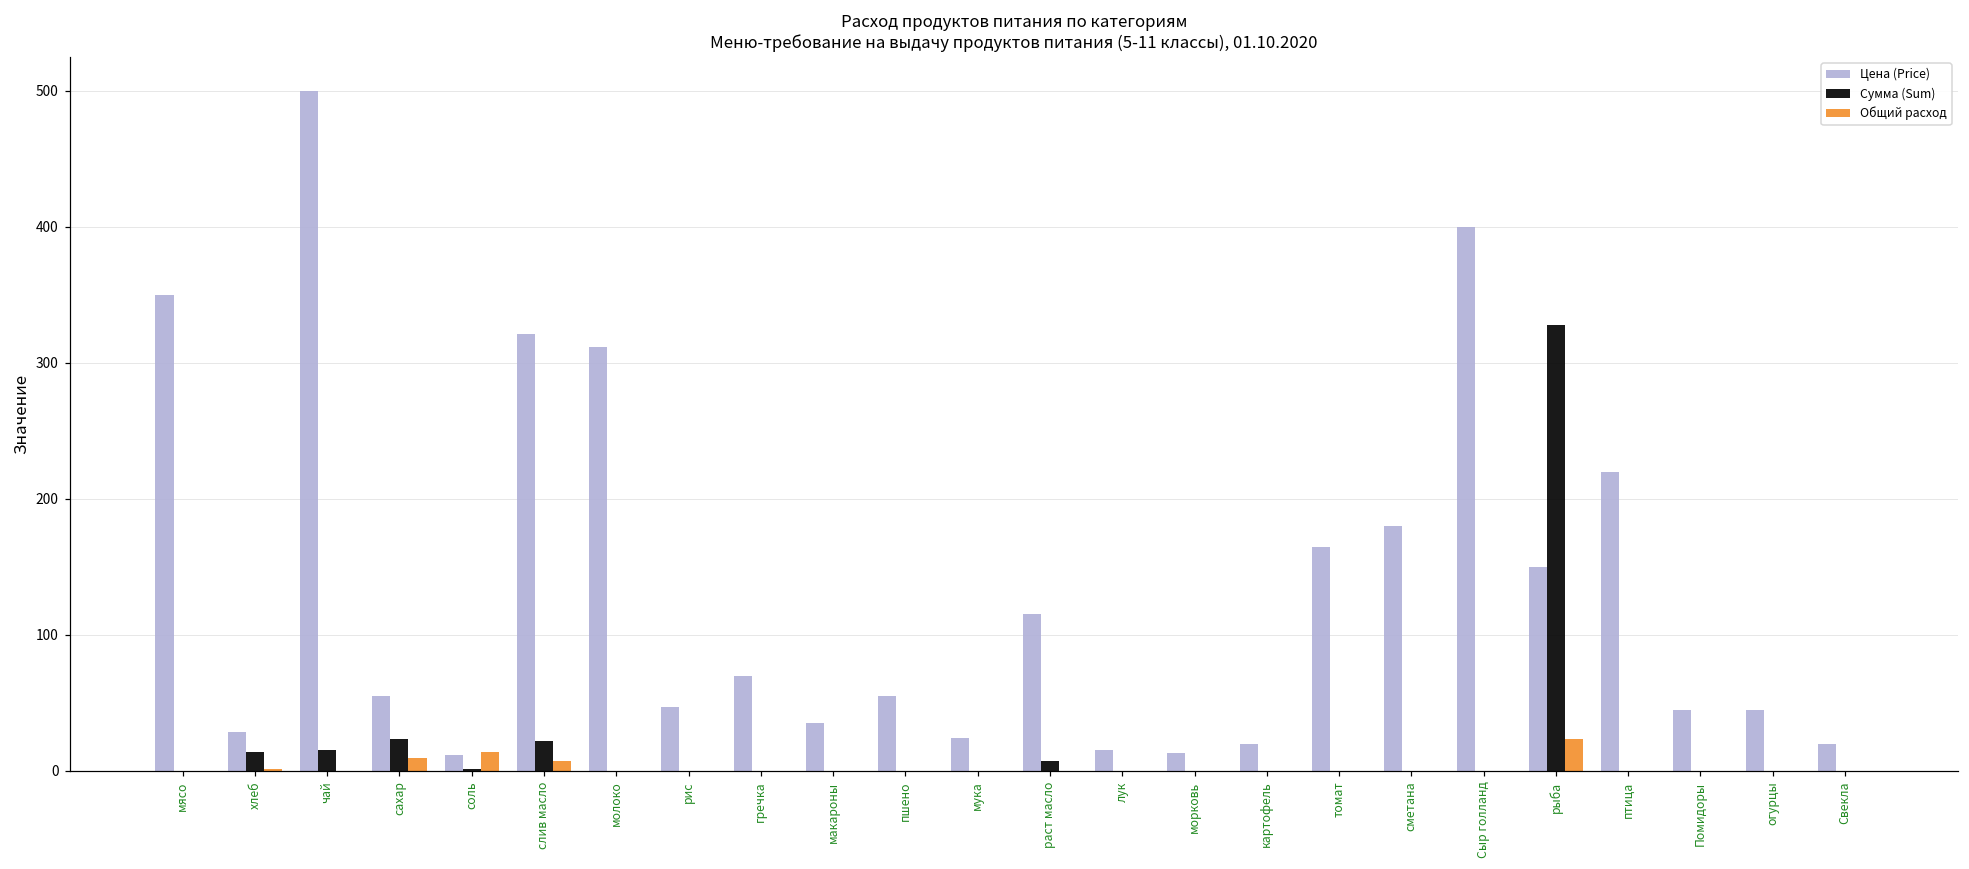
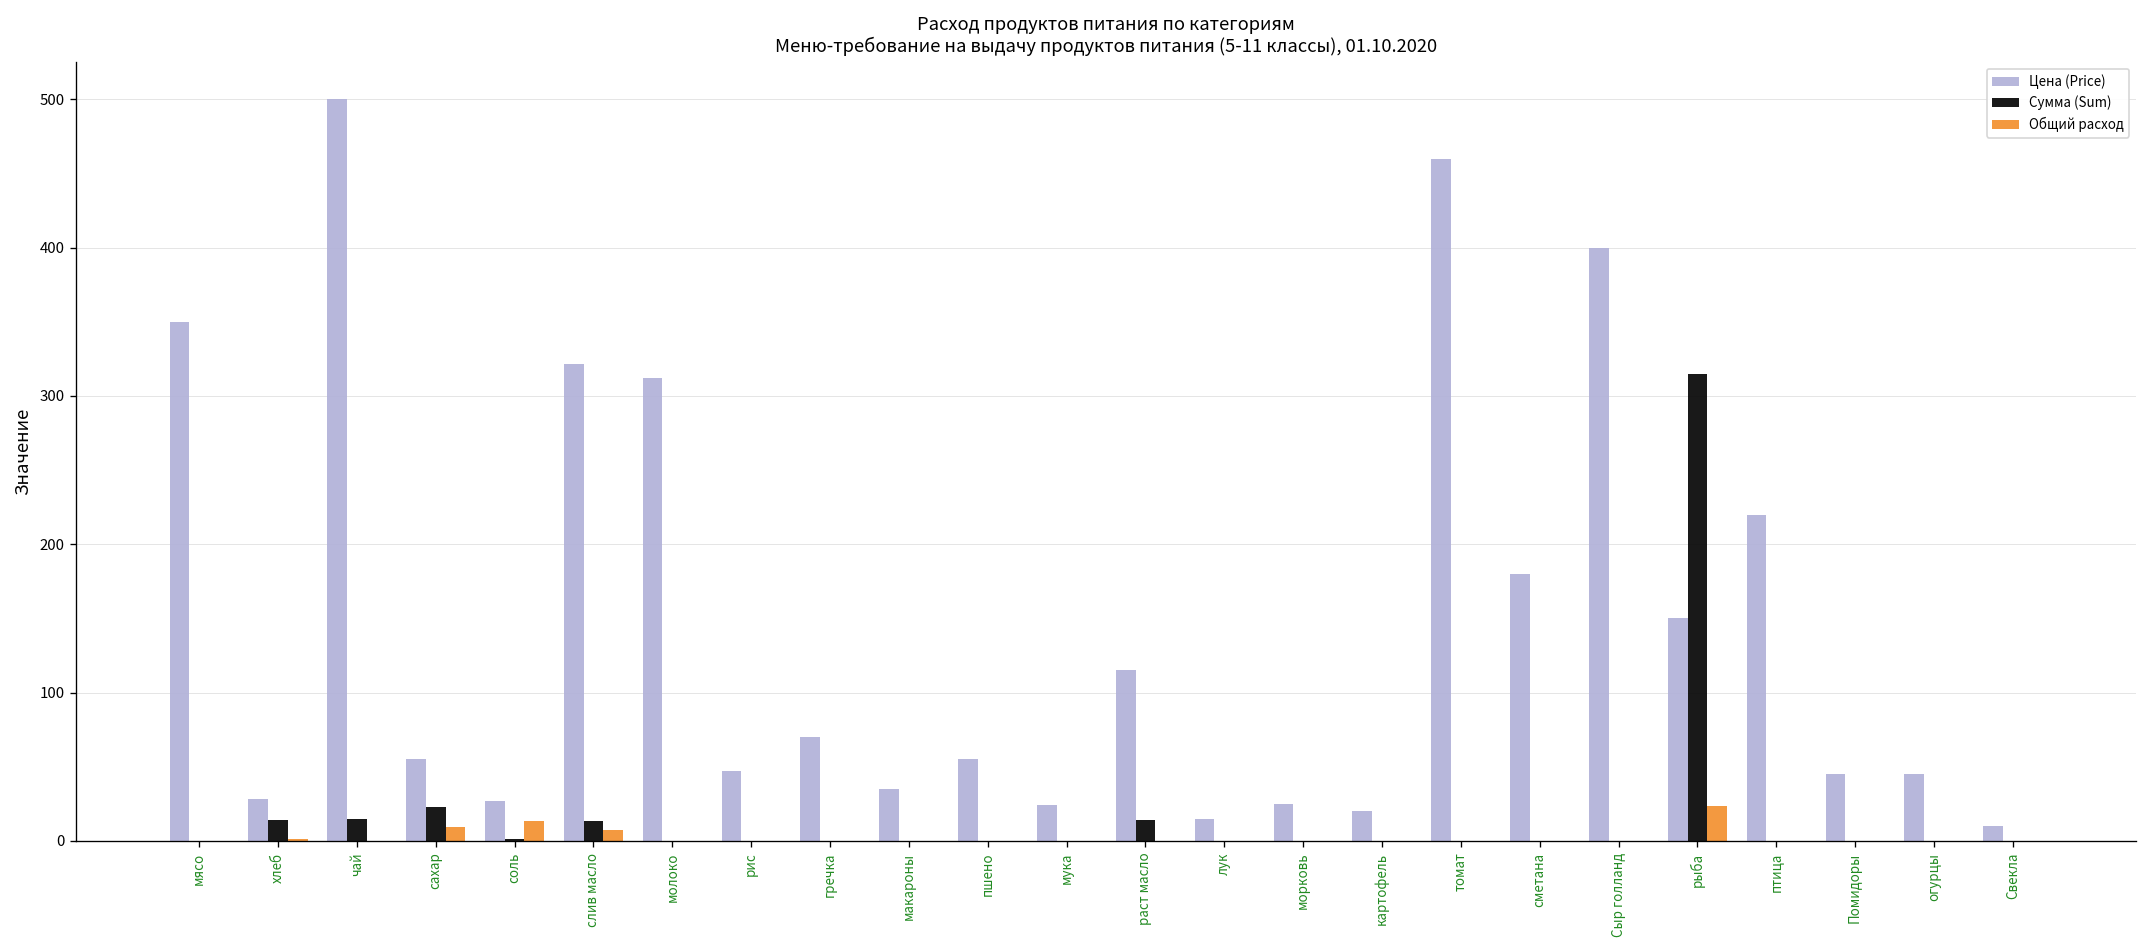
  {
    "Цена (Price)": {
      "мясо": 350,
      "хлеб": 29,
      "чай": 500,
      "сахар": 55,
-     "соль": 12,
+     "соль": 27,
      "слив масло": 322,
      "молоко": 312,
      "рис": 47,
      "гречка": 70,
      "макароны": 35,
      "пшено": 55,
      "мука": 24,
      "раст масло": 115,
      "лук": 15,
-     "морковь": 13,
+     "морковь": 25,
      "картофель": 20,
-     "томат": 164,
+     "томат": 460,
      "сметана": 180,
      "Сыр голланд": 400,
      "рыба": 150,
      "птица": 220,
      "Помидоры": 45,
      "огурцы": 45,
-     "Свекла": 20
+     "Свекла": 10
    },
    "Сумма (Sum)": {
      "мясо": 0,
      "хлеб": 14,
      "чай": 15,
      "сахар": 23,
-     "слив масло": 22,
+     "слив масло": 13,
      "молоко": 0,
      "рис": 0,
      "гречка": 0,
      "макароны": 0,
      "пшено": 0,
      "мука": 0,
-     "раст масло": 7,
+     "раст масло": 14,
      "лук": 0,
      "морковь": 0,
      "картофель": 0,
      "томат": 0,
      "сметана": 0,
      "Сыр голланд": 0,
-     "рыба": 328,
+     "рыба": 315,
      "птица": 0,
      "Помидоры": 0,
      "огурцы": 0,
      "Свекла": 0
    },
    "Общий расход": {
      "мясо": 0,
      "сахар": 9,
      "соль": 14,
      "слив масло": 7,
      "молоко": 0,
      "рис": 0,
      "гречка": 0,
      "макароны": 0,
      "пшено": 0,
      "мука": 0,
      "лук": 0,
      "морковь": 0,
      "картофель": 0,
      "томат": 0,
      "сметана": 0,
      "Сыр голланд": 0,
      "рыба": 24,
      "птица": 0,
      "Помидоры": 0,
      "огурцы": 0,
      "Свекла": 0
    }
  }
